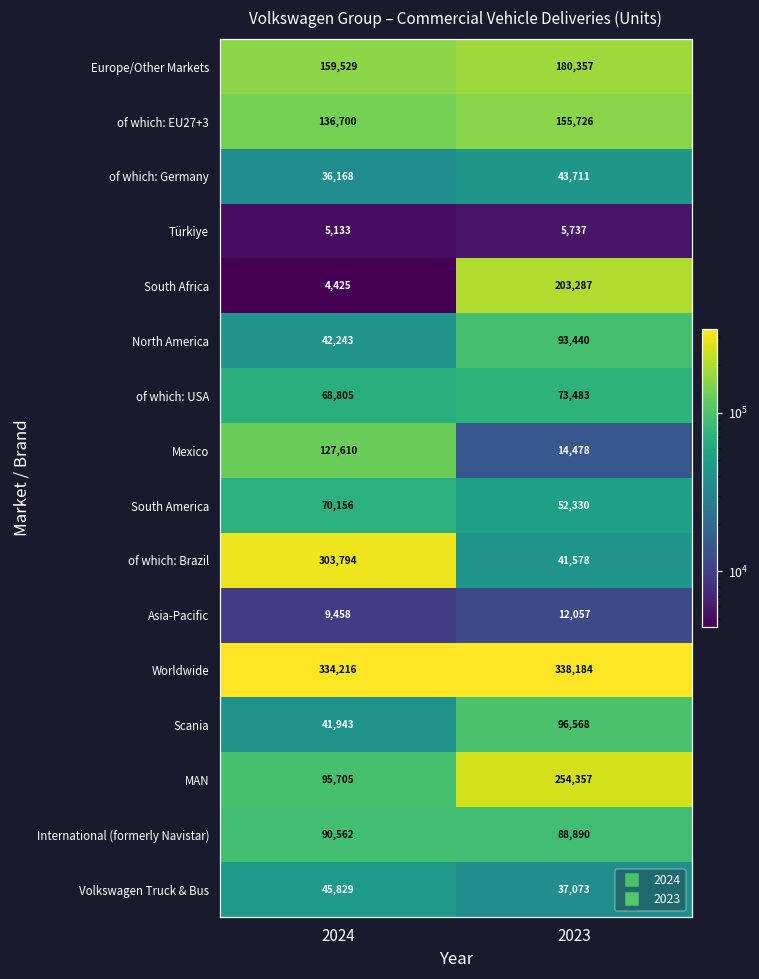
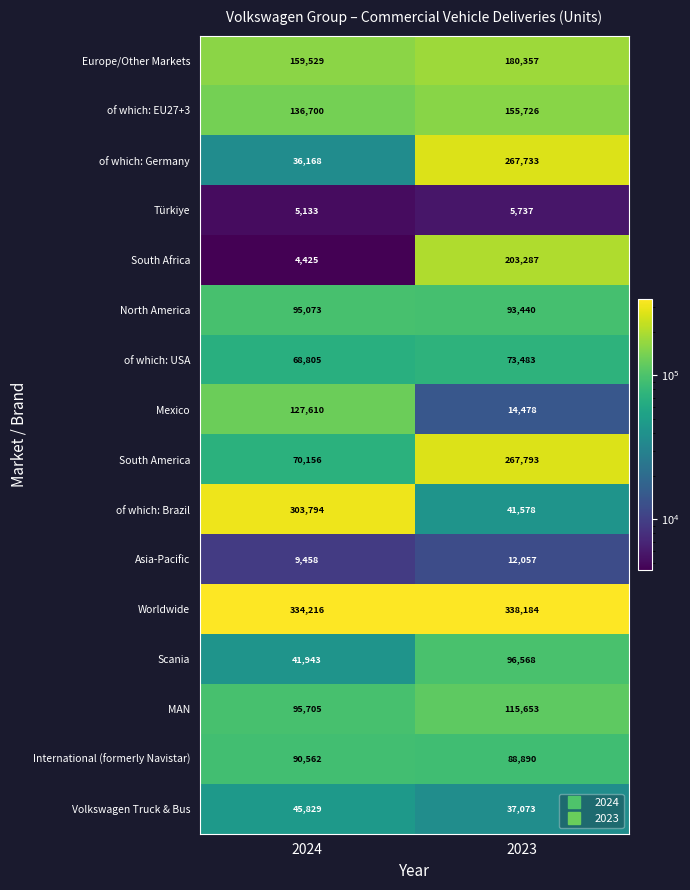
  {
    "Europe/Other Markets": {
      "2024": "159,529",
      "2023": "180,357"
    },
    "of which: EU27+3": {
      "2024": "136,700",
      "2023": "155,726"
    },
    "of which: Germany": {
      "2024": "36,168",
-     "2023": "43,711"
+     "2023": "267,733"
    },
    "Türkiye": {
      "2024": "5,133",
      "2023": "5,737"
    },
    "South Africa": {
      "2024": "4,425",
      "2023": "203,287"
    },
    "North America": {
-     "2024": "42,243",
+     "2024": "95,073",
      "2023": "93,440"
    },
    "of which: USA": {
      "2024": "68,805",
      "2023": "73,483"
    },
    "Mexico": {
      "2024": "127,610",
      "2023": "14,478"
    },
    "South America": {
      "2024": "70,156",
-     "2023": "52,330"
+     "2023": "267,793"
    },
    "of which: Brazil": {
      "2024": "303,794",
      "2023": "41,578"
    },
    "Asia-Pacific": {
      "2024": "9,458",
      "2023": "12,057"
    },
    "Worldwide": {
      "2024": "334,216",
      "2023": "338,184"
    },
    "Scania": {
      "2024": "41,943",
      "2023": "96,568"
    },
    "MAN": {
      "2024": "95,705",
-     "2023": "254,357"
+     "2023": "115,653"
    },
    "International (formerly Navistar)": {
      "2024": "90,562",
      "2023": "88,890"
    },
    "Volkswagen Truck & Bus": {
      "2024": "45,829",
      "2023": "37,073"
    }
  }
